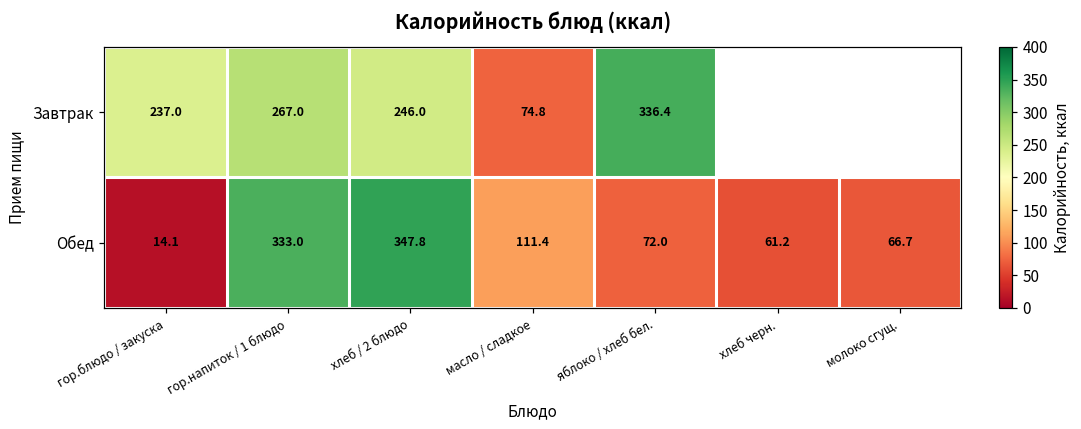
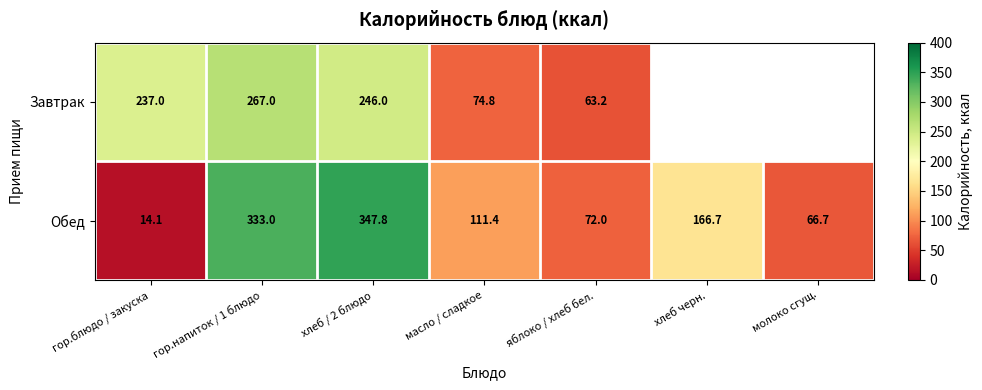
  {
    "Завтрак": {
      "гор.блюдо / закуска": 237.0,
      "гор.напиток / 1 блюдо": 267.0,
      "хлеб / 2 блюдо": 246.0,
      "масло / сладкое": 74.8,
-     "яблоко / хлеб бел.": 336.4
+     "яблоко / хлеб бел.": 63.2
    },
    "Обед": {
      "гор.блюдо / закуска": 14.1,
      "гор.напиток / 1 блюдо": 333.0,
      "хлеб / 2 блюдо": 347.8,
      "масло / сладкое": 111.4,
      "яблоко / хлеб бел.": 72.0,
-     "хлеб черн.": 61.2,
+     "хлеб черн.": 166.7,
      "молоко сгущ.": 66.7
    }
  }
